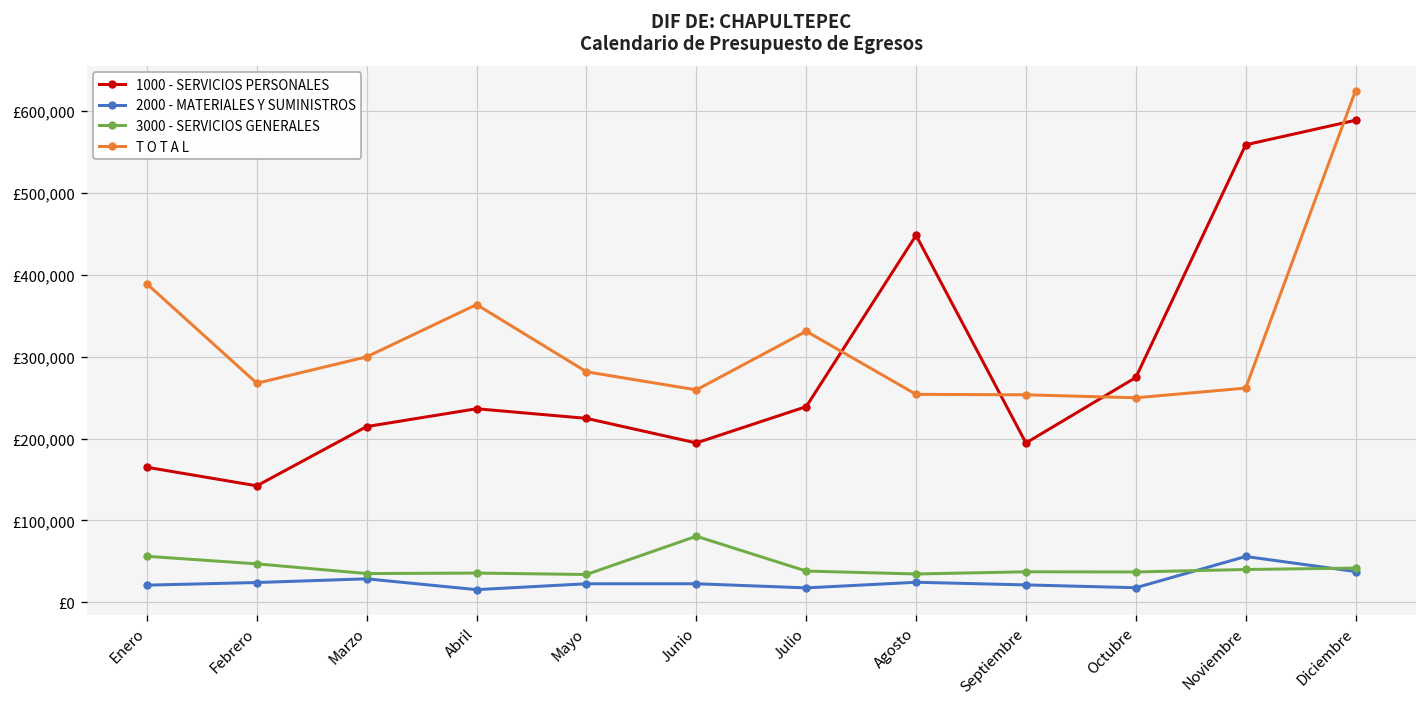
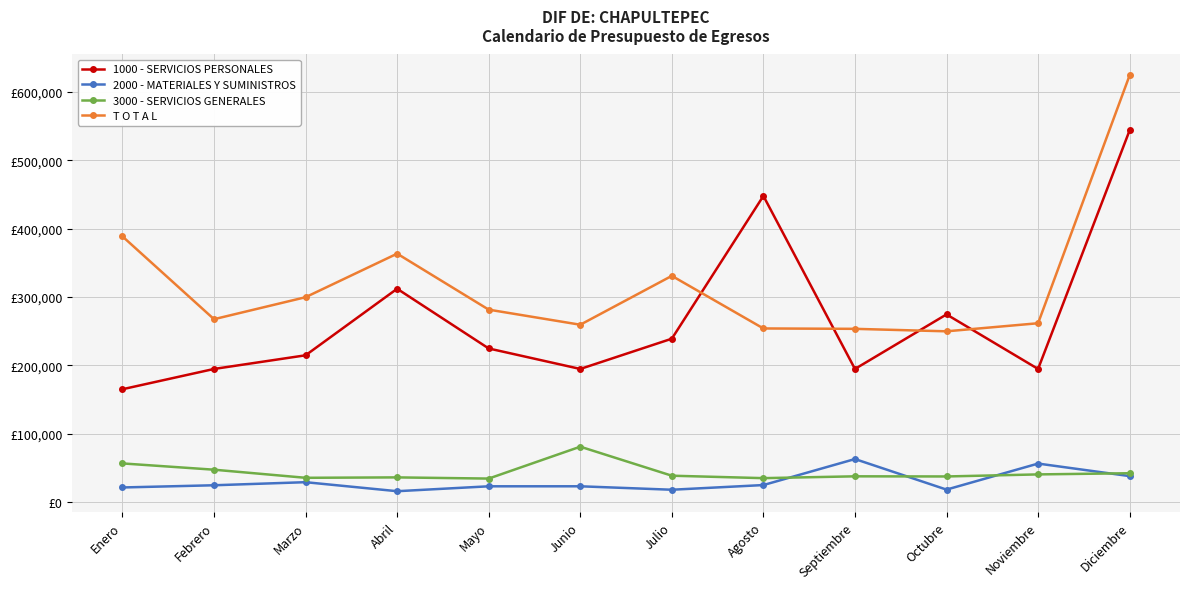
  {
    "1000 - SERVICIOS PERSONALES": {
      "Enero": "£160,000",
-     "Febrero": "£140,000",
+     "Febrero": "£190,000",
      "Marzo": "£210,000",
-     "Abril": "£240,000",
+     "Abril": "£310,000",
      "Mayo": "£220,000",
      "Junio": "£190,000",
      "Julio": "£240,000",
      "Agosto": "£450,000",
      "Septiembre": "£190,000",
      "Octubre": "£270,000",
-     "Noviembre": "£560,000",
-     "Diciembre": "£590,000"
+     "Noviembre": "£190,000",
+     "Diciembre": "£540,000"
    },
    "2000 - MATERIALES Y SUMINISTROS": {
      "Enero": "£20,000",
      "Febrero": "£20,000",
      "Marzo": "£30,000",
      "Abril": "£20,000",
      "Mayo": "£20,000",
      "Junio": "£20,000",
      "Julio": "£20,000",
      "Agosto": "£20,000",
-     "Septiembre": "£20,000",
+     "Septiembre": "£60,000",
      "Octubre": "£20,000",
      "Noviembre": "£60,000",
      "Diciembre": "£40,000"
    },
    "3000 - SERVICIOS GENERALES": {
      "Enero": "£60,000",
      "Febrero": "£50,000",
      "Marzo": "£40,000",
      "Abril": "£40,000",
      "Mayo": "£30,000",
      "Junio": "£80,000",
      "Julio": "£40,000",
      "Agosto": "£30,000",
      "Septiembre": "£40,000",
      "Octubre": "£40,000",
      "Noviembre": "£40,000",
      "Diciembre": "£40,000"
    },
    "T O T A L": {
      "Enero": "£390,000",
      "Febrero": "£270,000",
      "Marzo": "£300,000",
      "Abril": "£360,000",
      "Mayo": "£280,000",
      "Junio": "£260,000",
      "Julio": "£330,000",
      "Agosto": "£250,000",
      "Septiembre": "£250,000",
      "Octubre": "£250,000",
      "Noviembre": "£260,000",
      "Diciembre": "£620,000"
    }
  }
